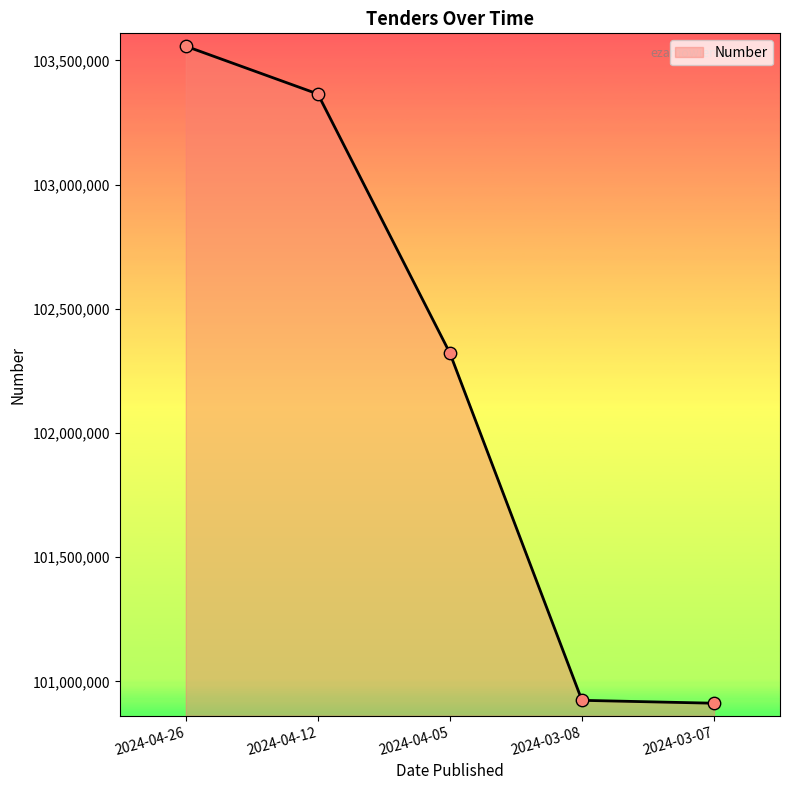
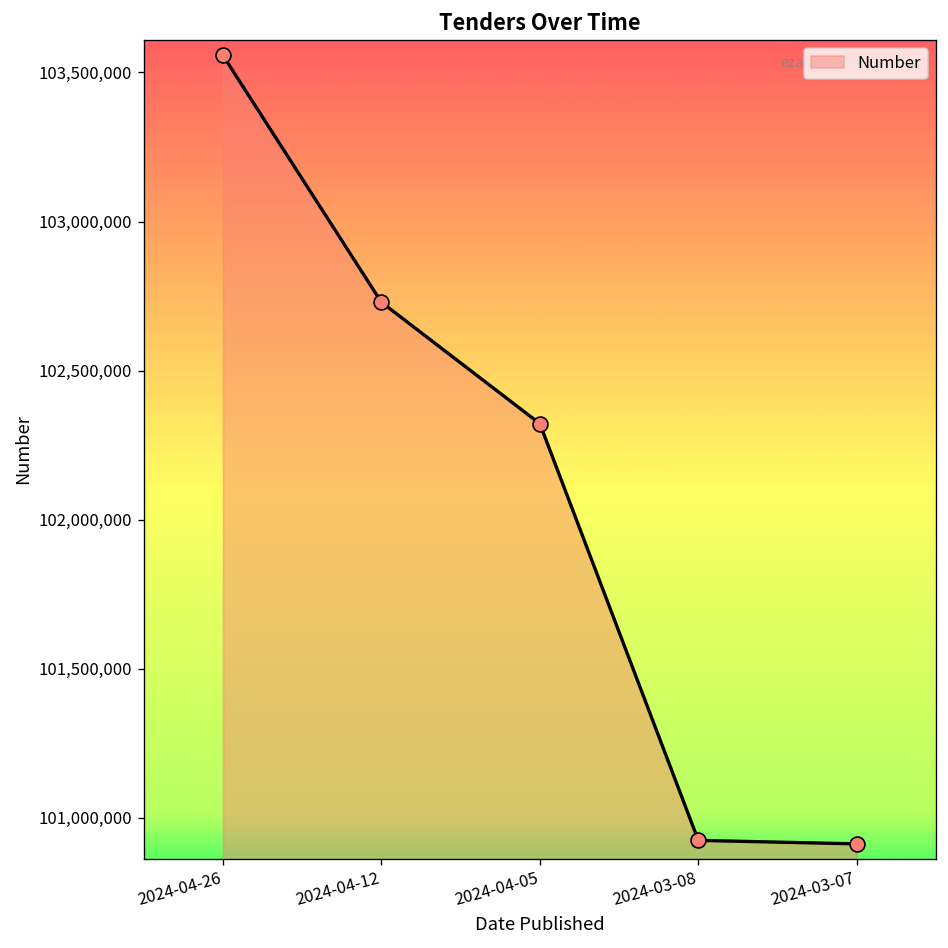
  {
    "2024-04-26": "103,560,000",
-   "2024-04-12": "103,360,000",
+   "2024-04-12": "102,730,000",
    "2024-04-05": "102,320,000",
    "2024-03-08": "100,920,000",
    "2024-03-07": "100,910,000"
  }
